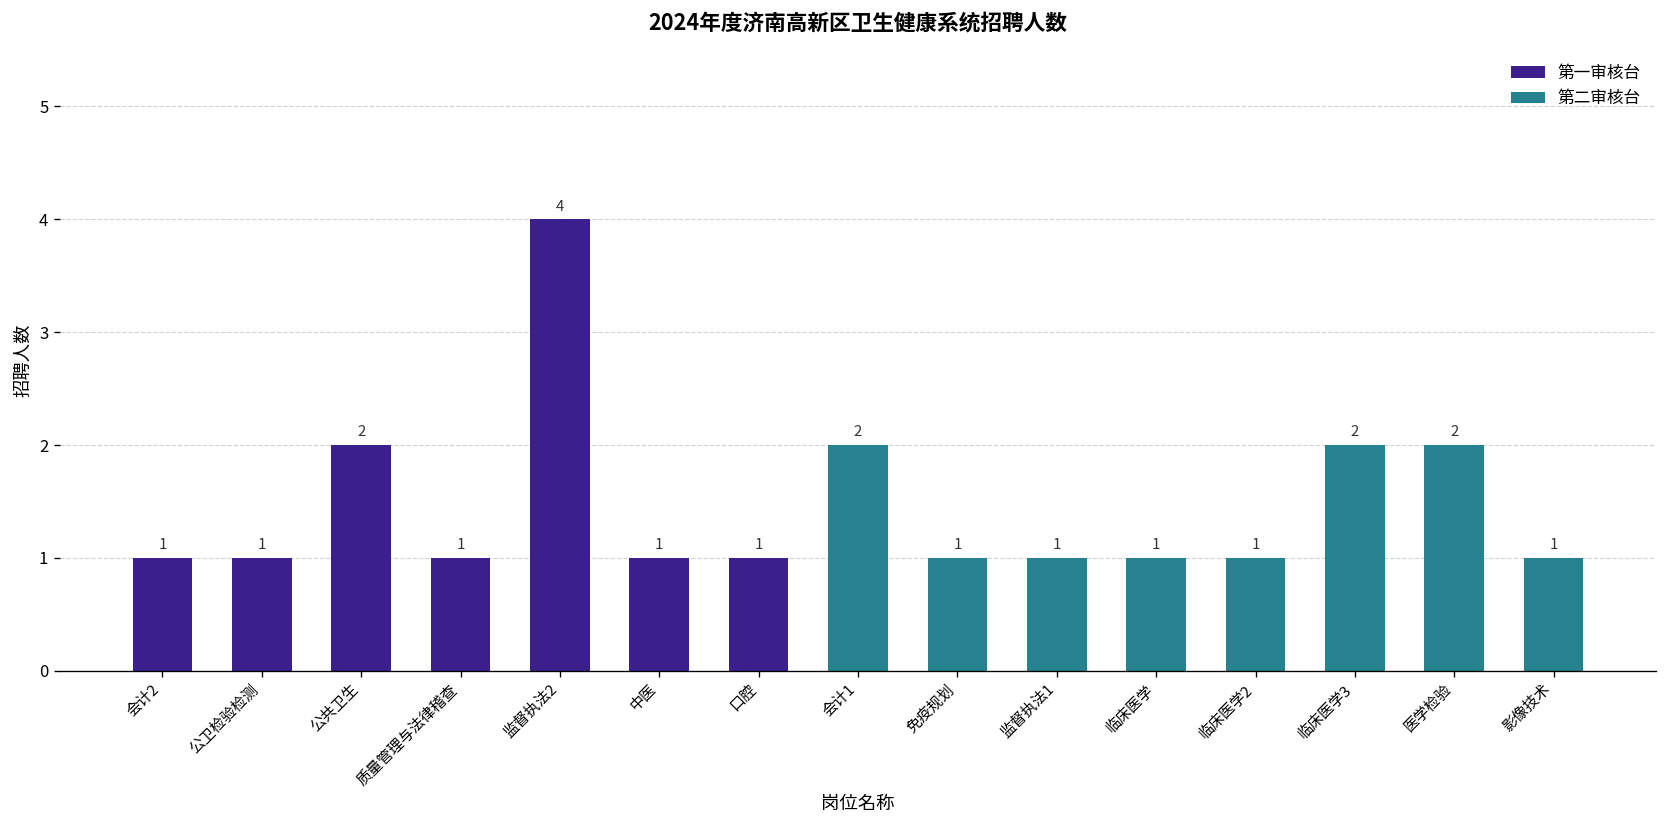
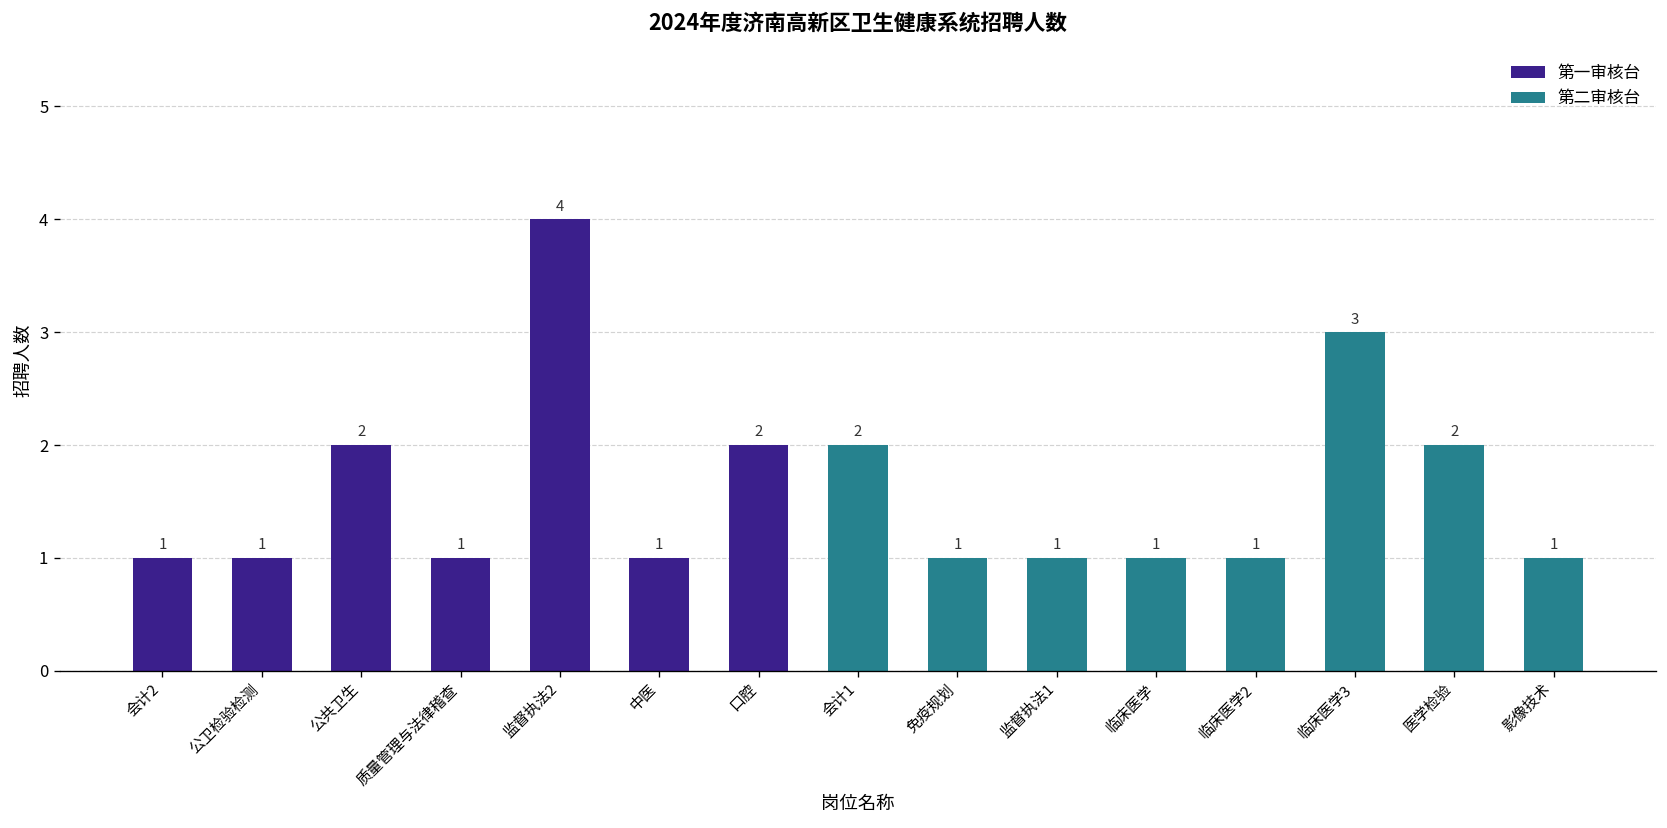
  {
    "第一审核台": {
      "会计2": 1,
      "公卫检验检测": 1,
      "公共卫生": 2,
      "质量管理与法律稽查": 1,
      "监督执法2": 4,
      "中医": 1,
-     "口腔": 1
+     "口腔": 2
    },
    "第二审核台": {
      "会计1": 2,
      "免疫规划": 1,
      "监督执法1": 1,
      "临床医学": 1,
      "临床医学2": 1,
-     "临床医学3": 2,
+     "临床医学3": 3,
      "医学检验": 2,
      "影像技术": 1
    }
  }
